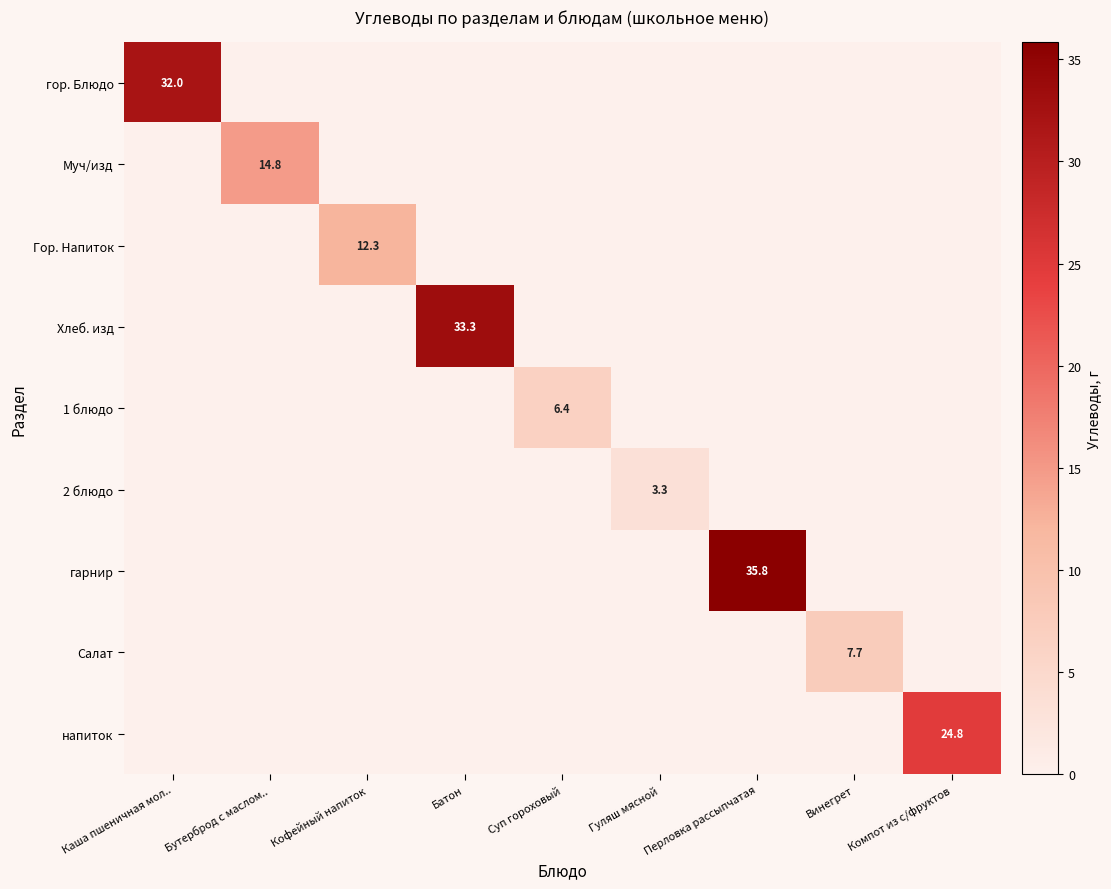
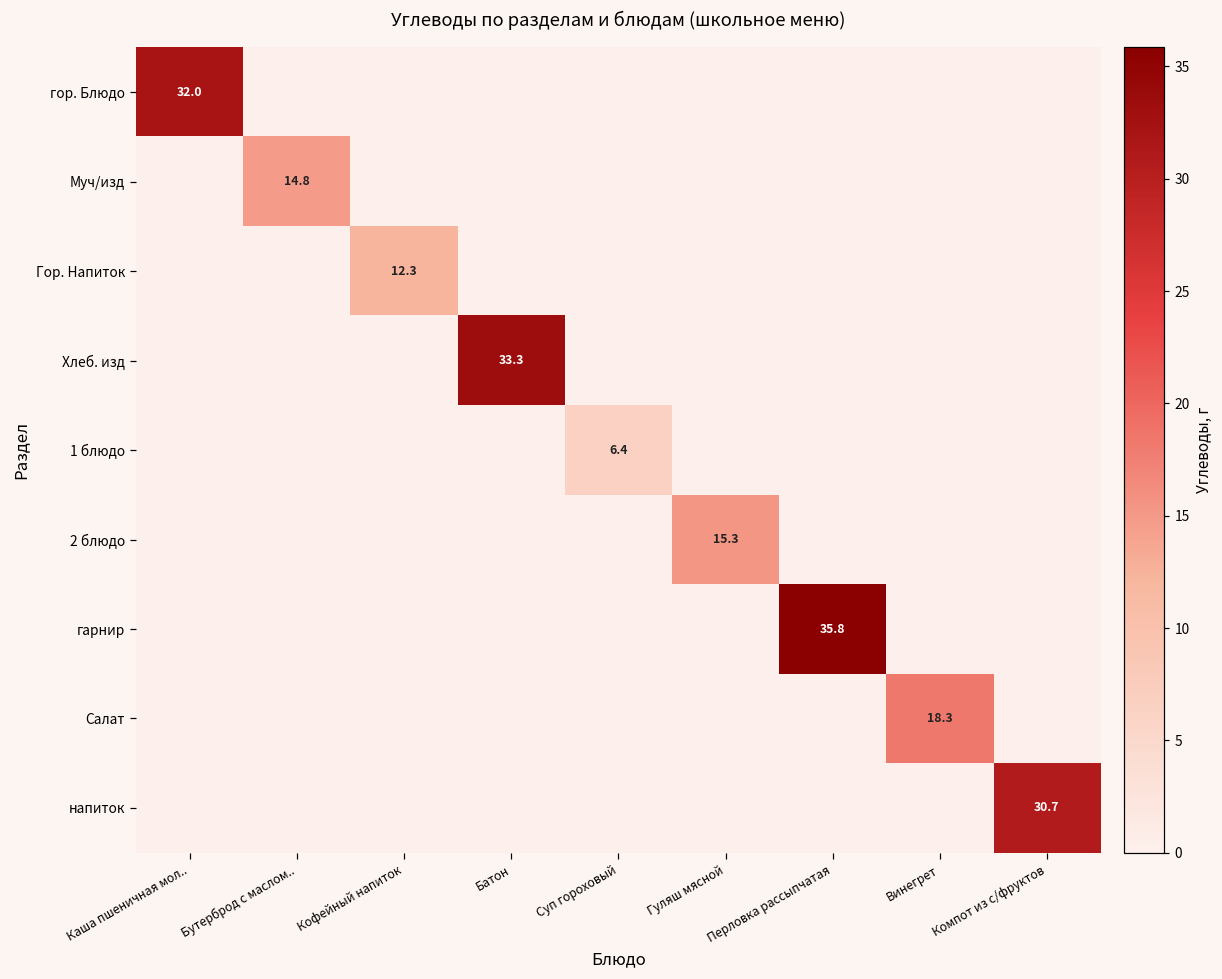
  {
    "гор. Блюдо": {
      "Каша пшеничная мол..": 32.0
    },
    "Муч/изд": {
      "Бутерброд с маслом..": 14.8
    },
    "Гор. Напиток": {
      "Кофейный напиток": 12.3
    },
    "Хлеб. изд": {
      "Батон": 33.3
    },
    "1 блюдо": {
      "Суп гороховый": 6.4
    },
    "2 блюдо": {
-     "Гуляш мясной": 3.3
+     "Гуляш мясной": 15.3
    },
    "гарнир": {
      "Перловка рассыпчатая": 35.8
    },
    "Салат": {
-     "Винегрет": 7.7
+     "Винегрет": 18.3
    },
    "напиток": {
-     "Компот из с/фруктов": 24.8
+     "Компот из с/фруктов": 30.7
    }
  }
